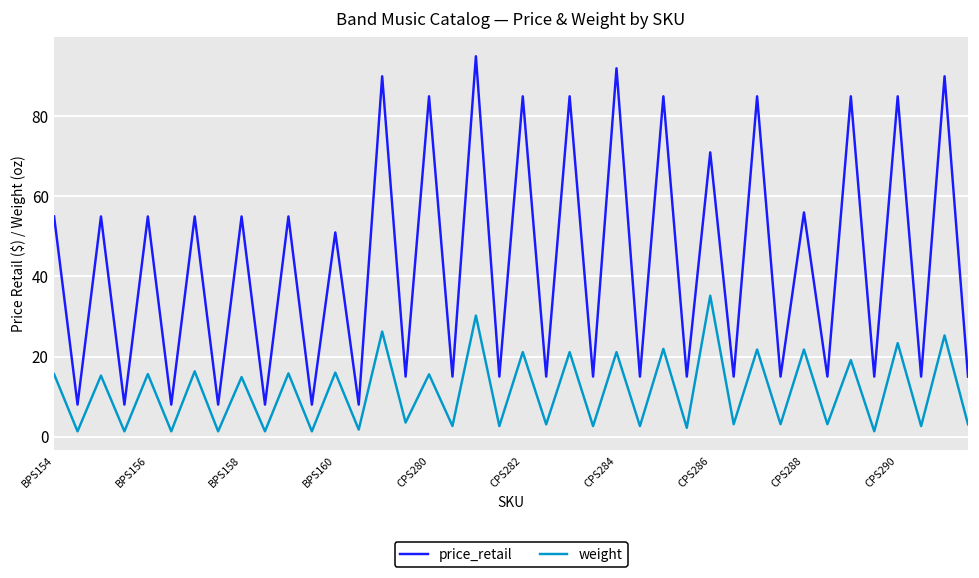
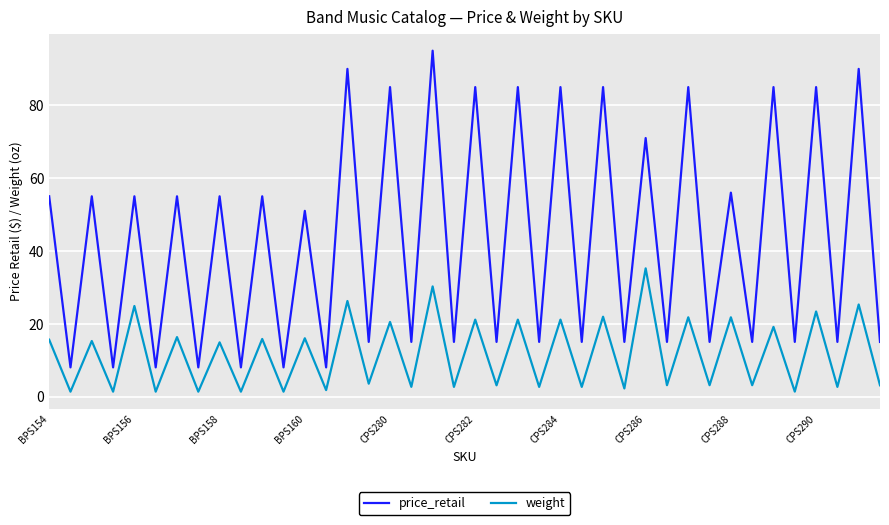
  {
    "price_retail": {
      "BPS154": 55,
      "BPS156": 55,
      "BPS158": 55,
      "BPS160": 51,
      "CPS280": 85,
      "CPS282": 85,
-     "CPS284": 92,
+     "CPS284": 85,
      "CPS286": 71,
      "CPS288": 56,
      "CPS290": 85
    },
    "weight": {
      "BPS154": 16,
-     "BPS156": 16,
+     "BPS156": 25,
      "BPS158": 15,
      "BPS160": 16,
-     "CPS280": 16,
+     "CPS280": 20,
      "CPS282": 21,
      "CPS284": 21,
      "CPS286": 35,
      "CPS288": 22,
      "CPS290": 23
    }
  }
